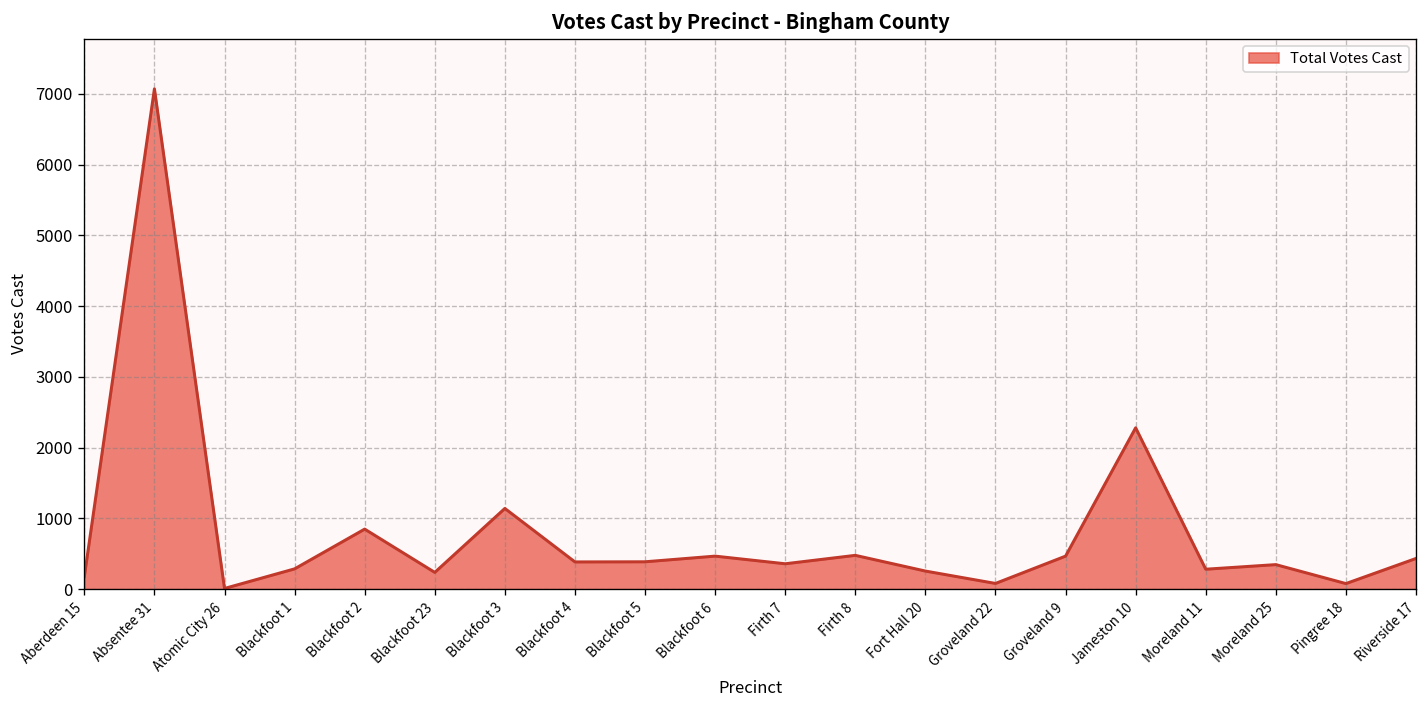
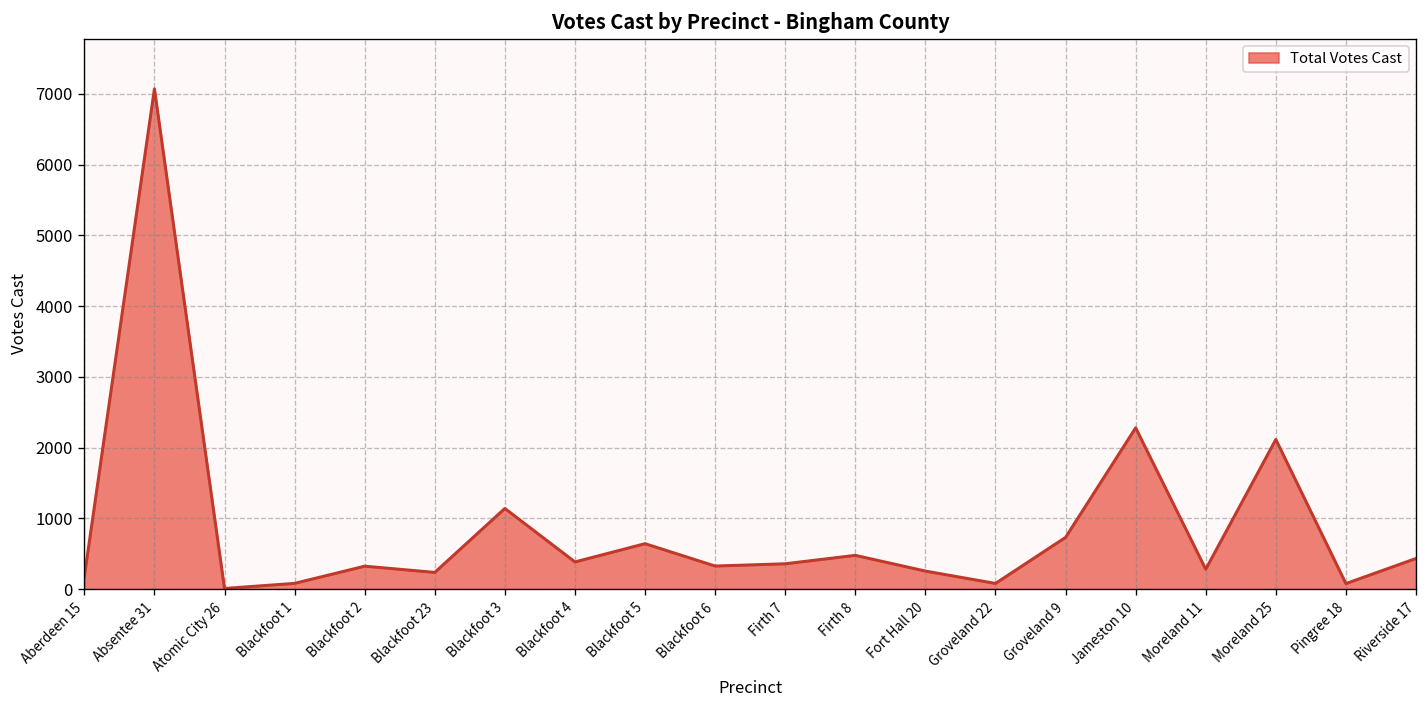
  {
    "Aberdeen 15": 200,
    "Absentee 31": 7100,
    "Atomic City 26": 0,
-   "Blackfoot 1": 300,
-   "Blackfoot 2": 800,
+   "Blackfoot 1": 100,
+   "Blackfoot 2": 300,
    "Blackfoot 23": 200,
    "Blackfoot 3": 1100,
    "Blackfoot 4": 400,
-   "Blackfoot 5": 400,
-   "Blackfoot 6": 500,
+   "Blackfoot 5": 600,
+   "Blackfoot 6": 300,
    "Firth 7": 400,
    "Firth 8": 500,
    "Fort Hall 20": 300,
    "Groveland 22": 100,
-   "Groveland 9": 500,
+   "Groveland 9": 700,
    "Jameston 10": 2300,
    "Moreland 11": 300,
-   "Moreland 25": 300,
+   "Moreland 25": 2100,
    "Pingree 18": 100,
    "Riverside 17": 400
  }
